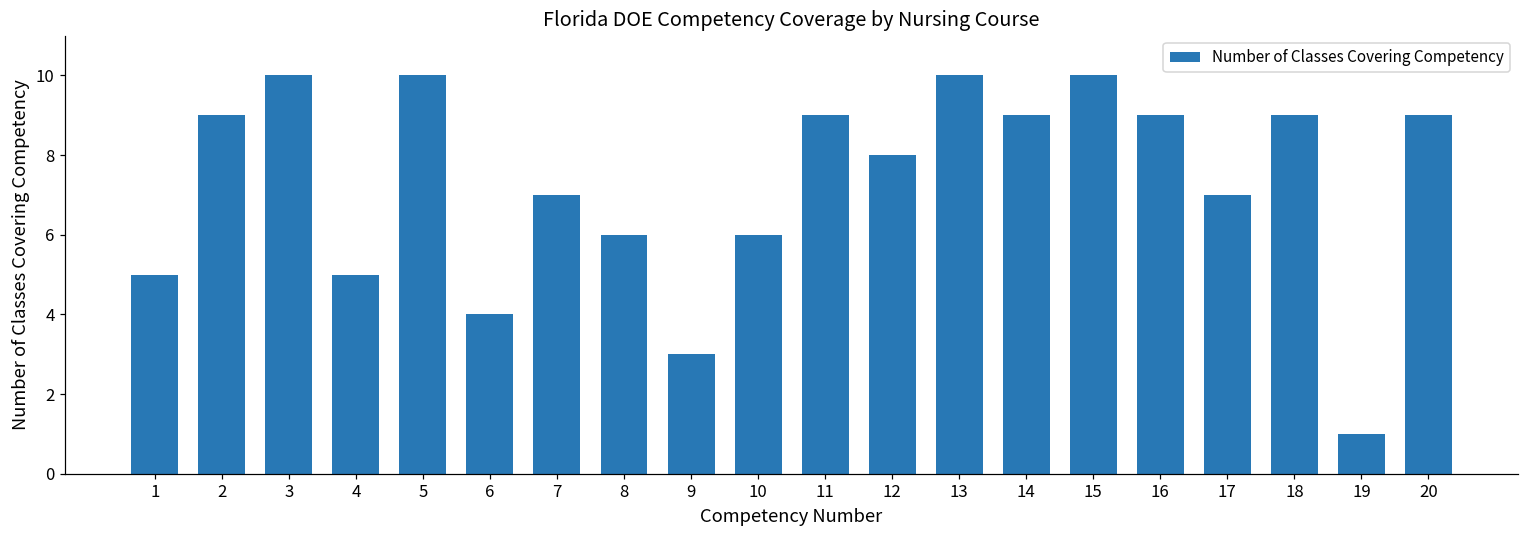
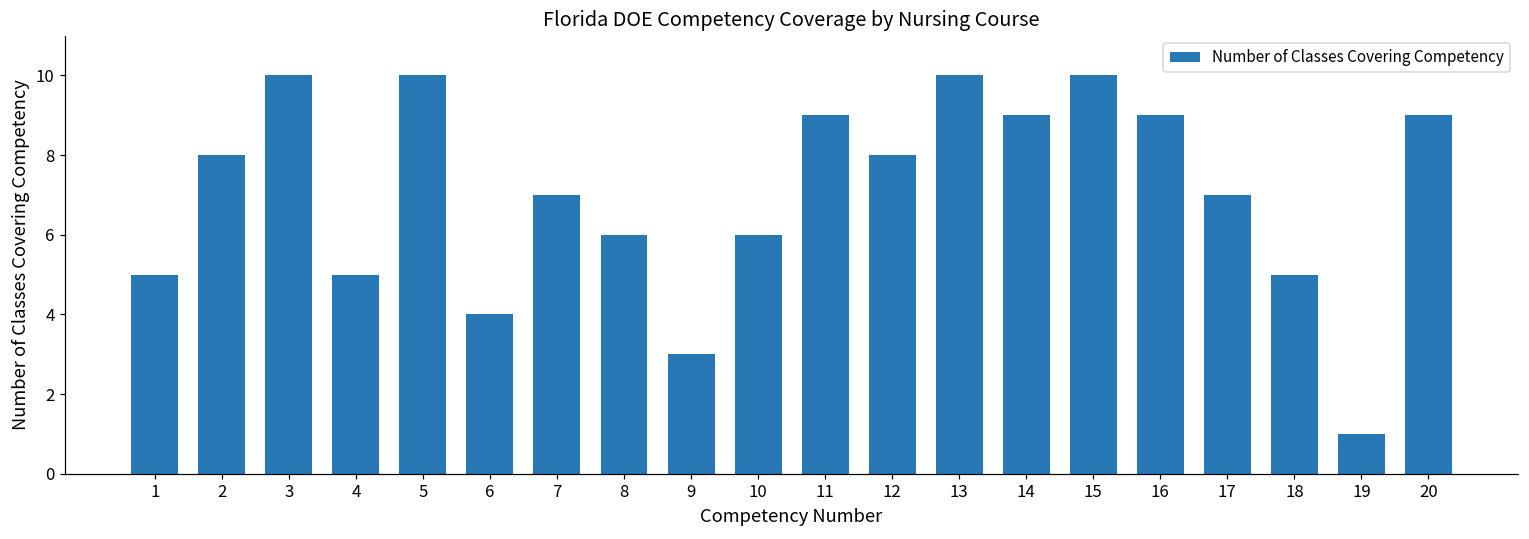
  {
    "1": 5,
-   "2": 9,
+   "2": 8,
    "3": 10,
    "4": 5,
    "5": 10,
    "6": 4,
    "7": 7,
    "8": 6,
    "9": 3,
    "10": 6,
    "11": 9,
    "12": 8,
    "13": 10,
    "14": 9,
    "15": 10,
    "16": 9,
    "17": 7,
-   "18": 9,
+   "18": 5,
    "19": 1,
    "20": 9
  }
